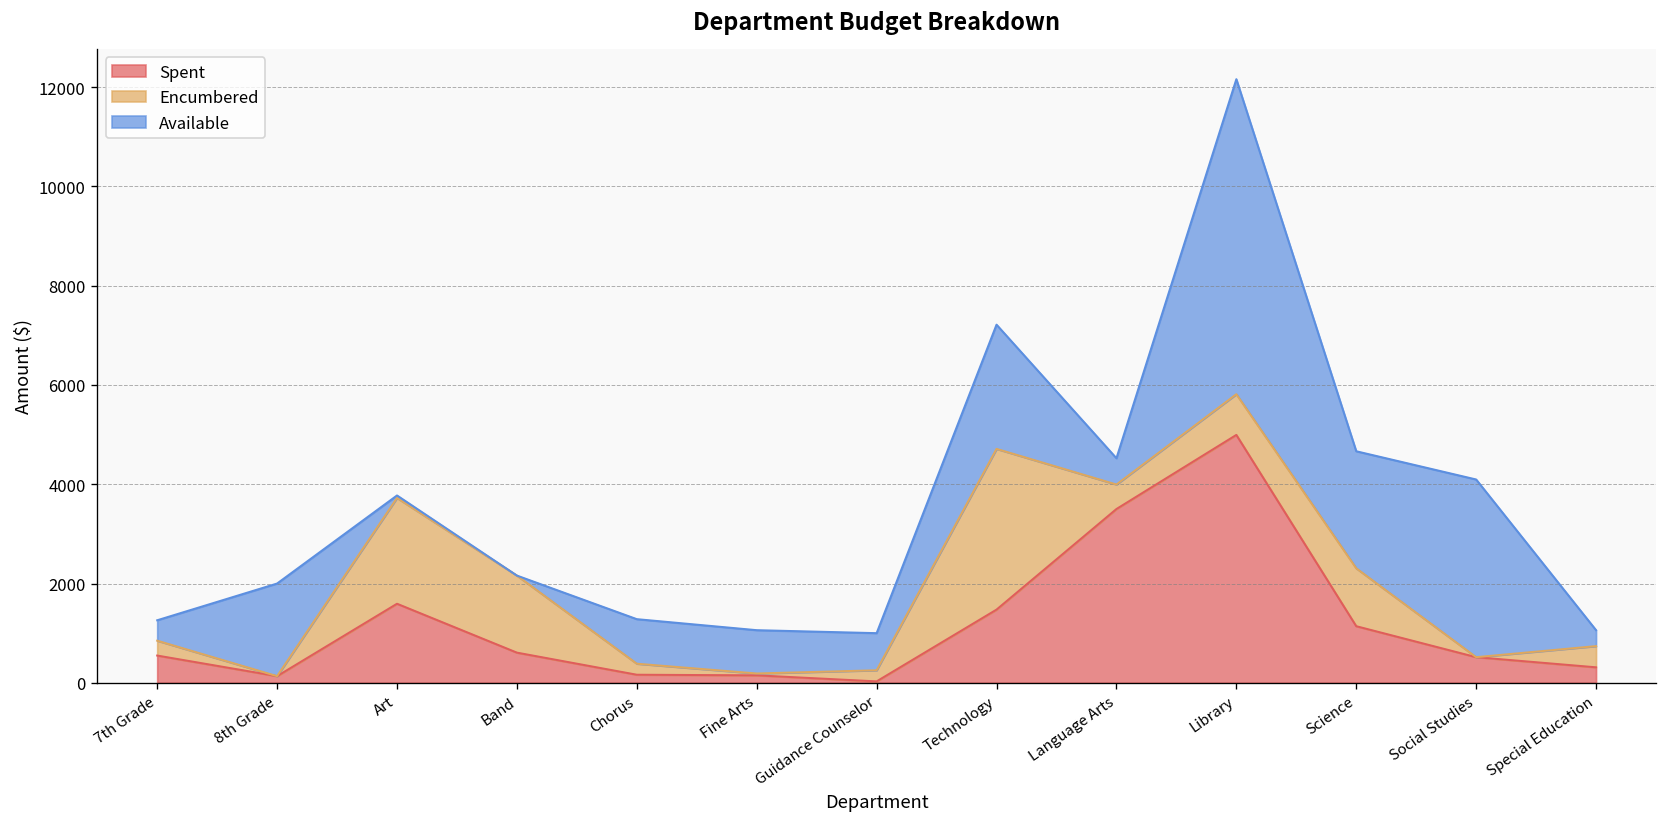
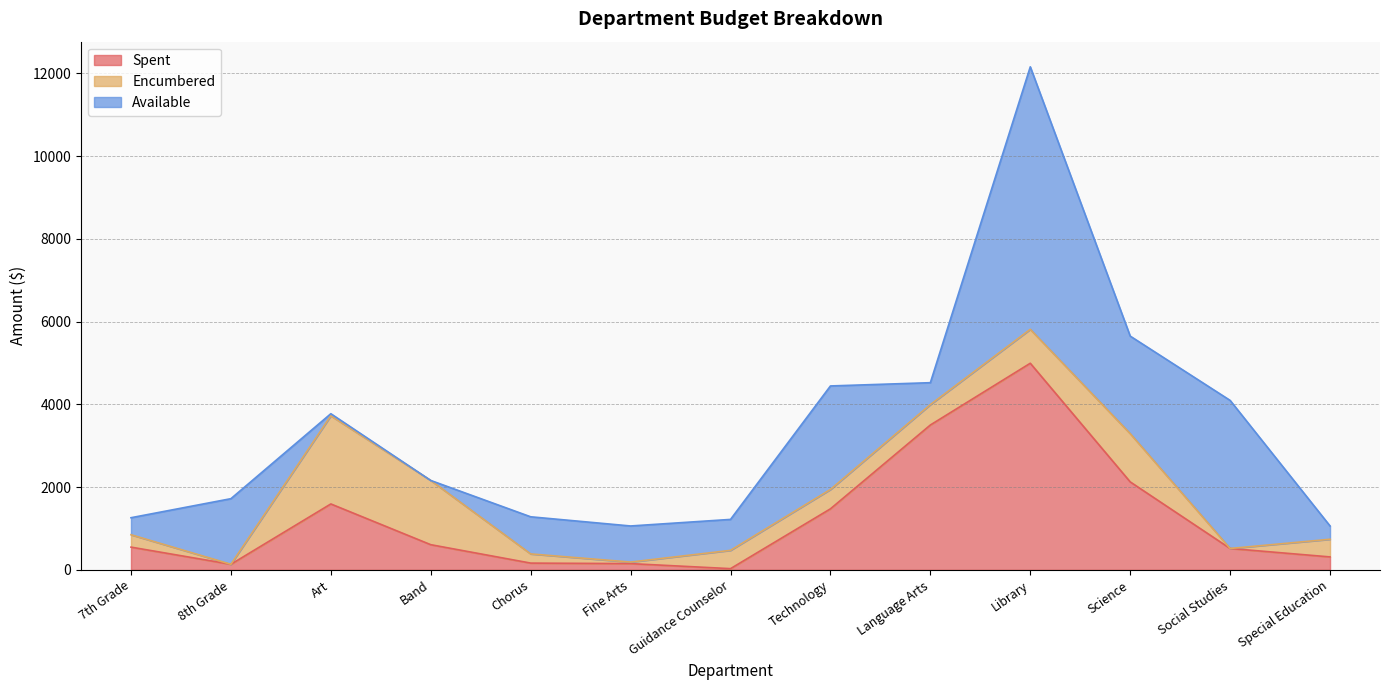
  {
    "Spent": {
      "7th Grade": 500,
      "Art": 1600,
      "Band": 600,
      "Chorus": 200,
      "Guidance Counselor": 0,
      "Technology": 1500,
      "Language Arts": 3500,
      "Library": 5000,
-     "Science": 1100,
+     "Science": 2100,
      "Special Education": 300
    },
    "Encumbered": {
      "7th Grade": 300,
      "Chorus": 200,
-     "Guidance Counselor": 200,
-     "Technology": 3200,
+     "Guidance Counselor": 400,
+     "Technology": 500,
      "Language Arts": 500,
      "Library": 800,
      "Science": 1200,
      "Special Education": 400
    },
    "Available": {
      "7th Grade": 400,
-     "8th Grade": 1900,
+     "8th Grade": 1600,
      "Chorus": 900,
      "Fine Arts": 900,
      "Guidance Counselor": 700,
      "Technology": 2500,
      "Language Arts": 500,
      "Library": 6300,
      "Science": 2400,
      "Social Studies": 3600,
      "Special Education": 300
    }
  }
